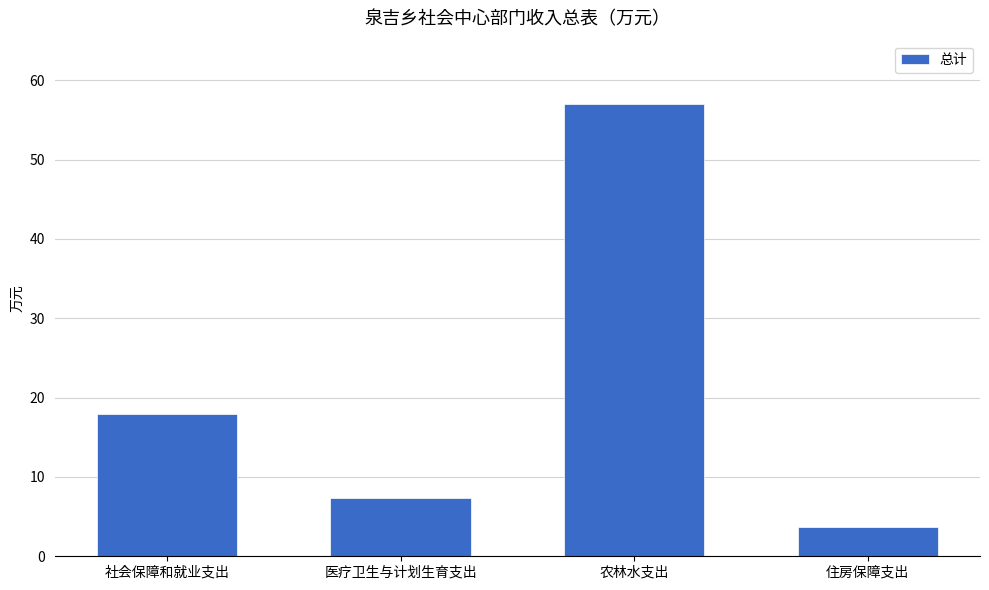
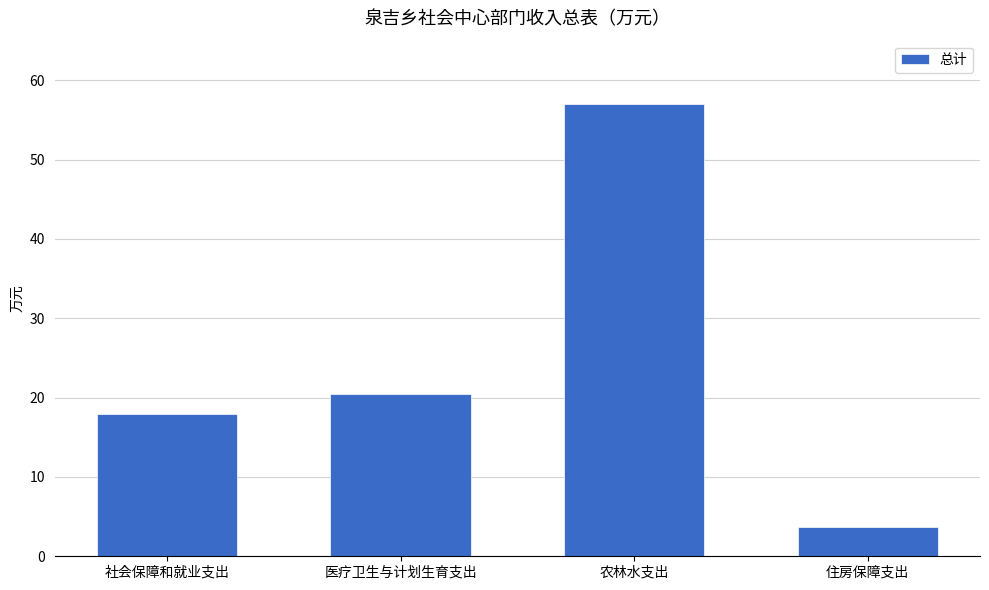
  {
    "社会保障和就业支出": 18,
-   "医疗卫生与计划生育支出": 7,
+   "医疗卫生与计划生育支出": 20,
    "农林水支出": 57,
    "住房保障支出": 4
  }
